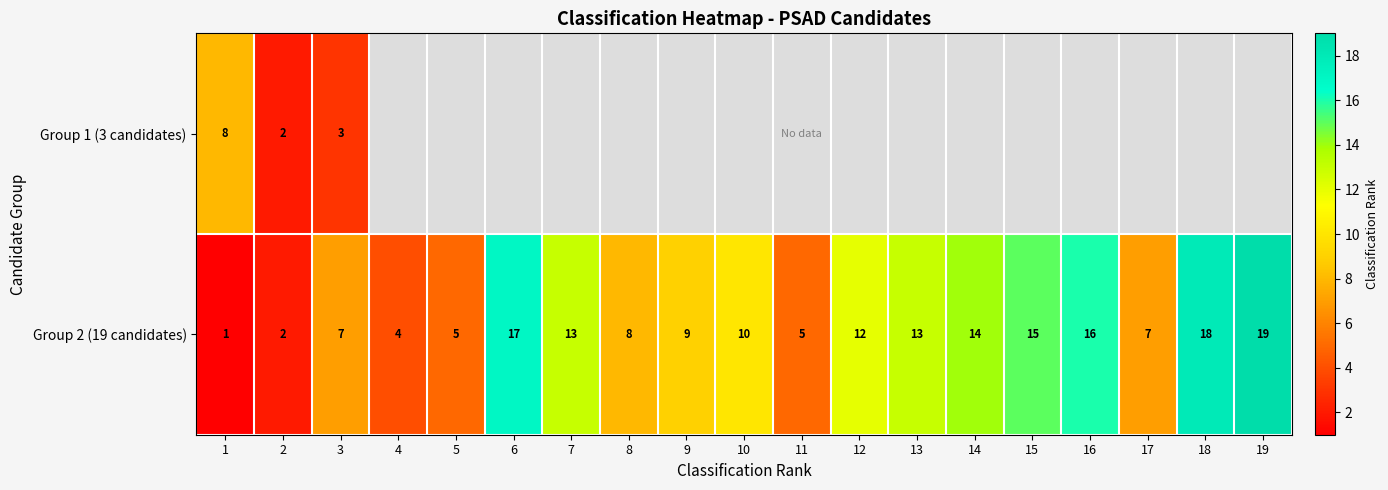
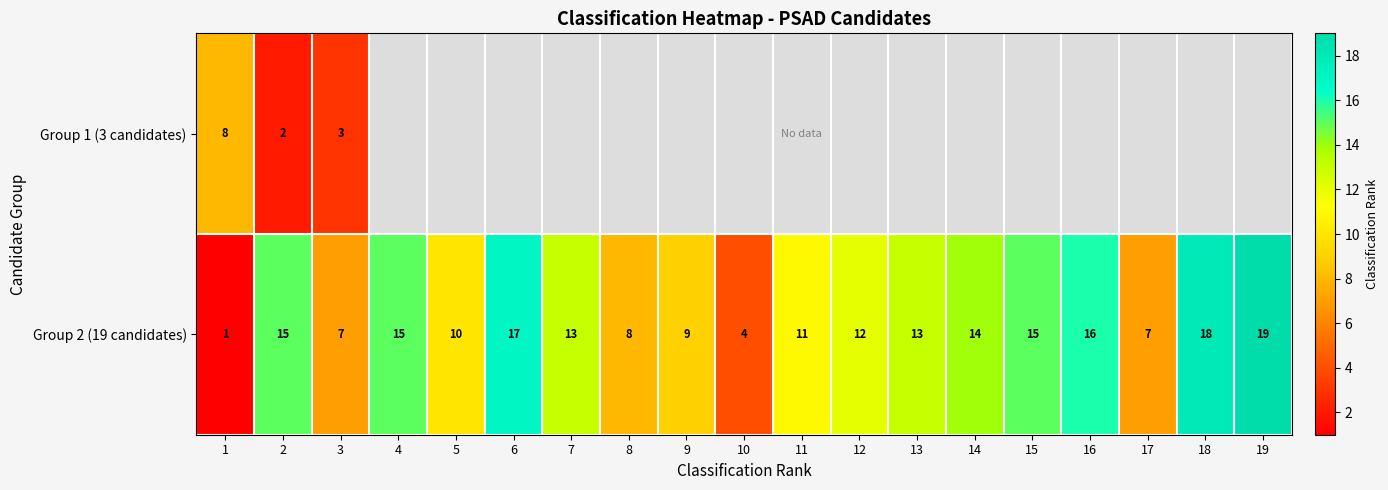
  {
    "Group 1 (3 candidates)": {
      "1": 8,
      "2": 2,
      "3": 3
    },
    "Group 2 (19 candidates)": {
      "1": 1,
-     "2": 2,
+     "2": 15,
      "3": 7,
-     "4": 4,
-     "5": 5,
+     "4": 15,
+     "5": 10,
      "6": 17,
      "7": 13,
      "8": 8,
      "9": 9,
-     "10": 10,
-     "11": 5,
+     "10": 4,
+     "11": 11,
      "12": 12,
      "13": 13,
      "14": 14,
      "15": 15,
      "16": 16,
      "17": 7,
      "18": 18,
      "19": 19
    }
  }
